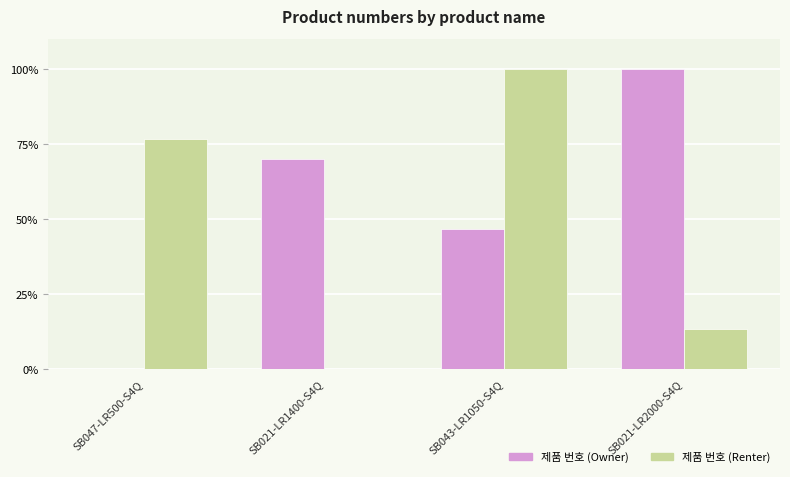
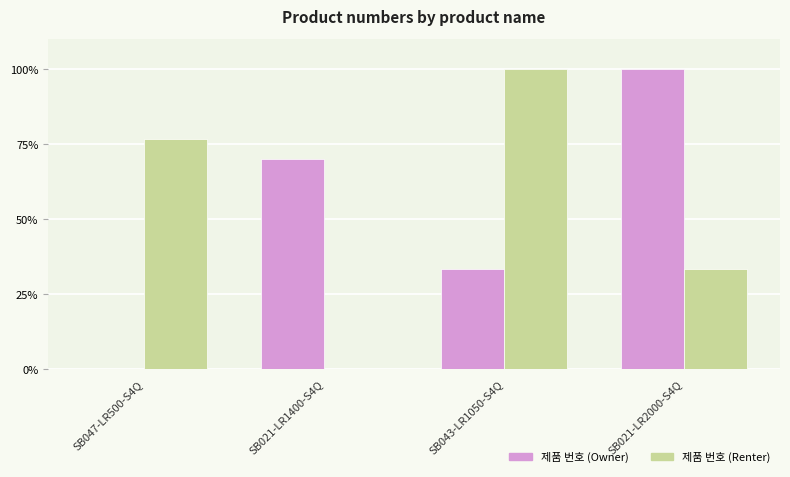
  {
    "제품 번호 (Owner)": {
      "SB047-LR500-S4Q": "0%",
      "SB021-LR1400-S4Q": "70%",
-     "SB043-LR1050-S4Q": "47%",
+     "SB043-LR1050-S4Q": "33%",
      "SB021-LR2000-S4Q": "100%"
    },
    "제품 번호 (Renter)": {
      "SB047-LR500-S4Q": "77%",
      "SB021-LR1400-S4Q": "0%",
      "SB043-LR1050-S4Q": "100%",
-     "SB021-LR2000-S4Q": "13%"
+     "SB021-LR2000-S4Q": "33%"
    }
  }
